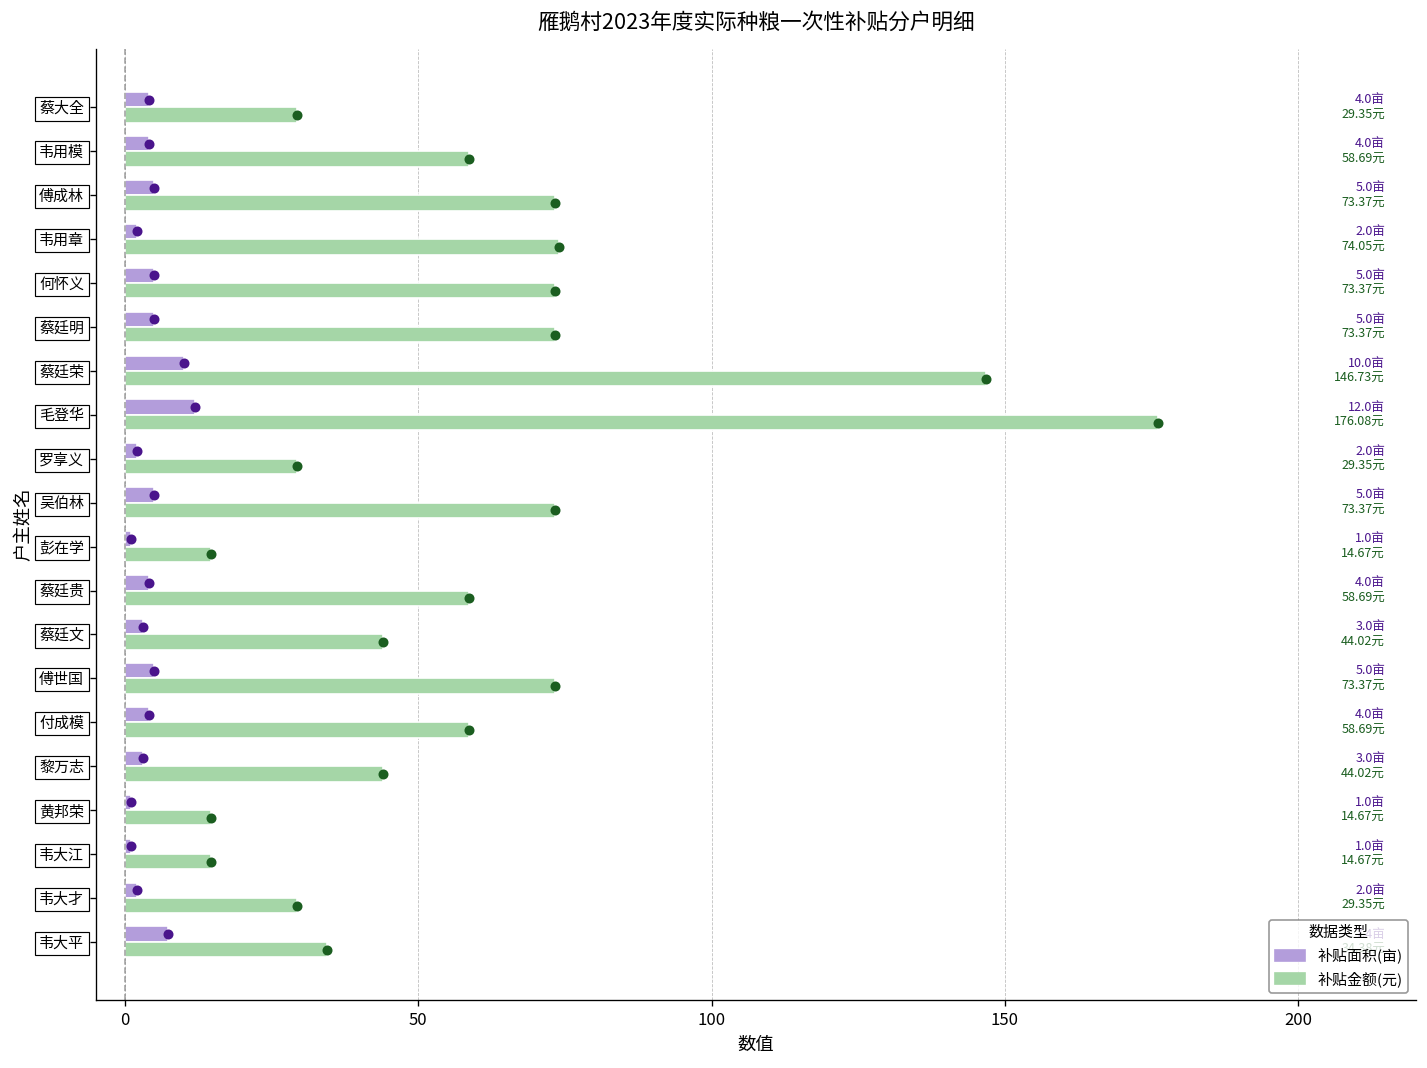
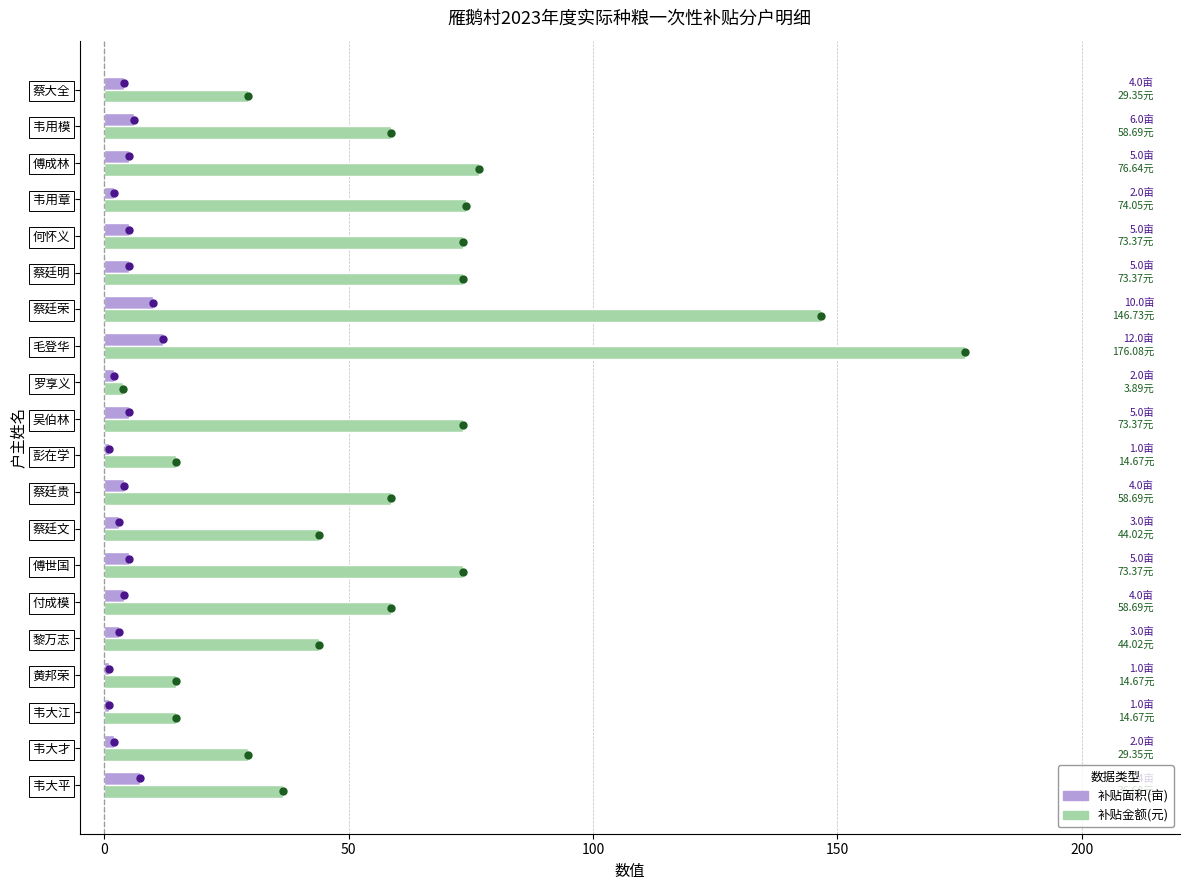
  {
    "补贴面积(亩)": {
-     "韦用模": "4.0亩"
+     "韦用模": "6.0亩"
    },
    "补贴金额(元)": {
-     "傅成林": "73.37元",
-     "罗享义": "29.35元",
-     "韦大平": "34"
+     "傅成林": "76.64元",
+     "罗享义": "3.89元",
+     "韦大平": "37"
    }
  }
